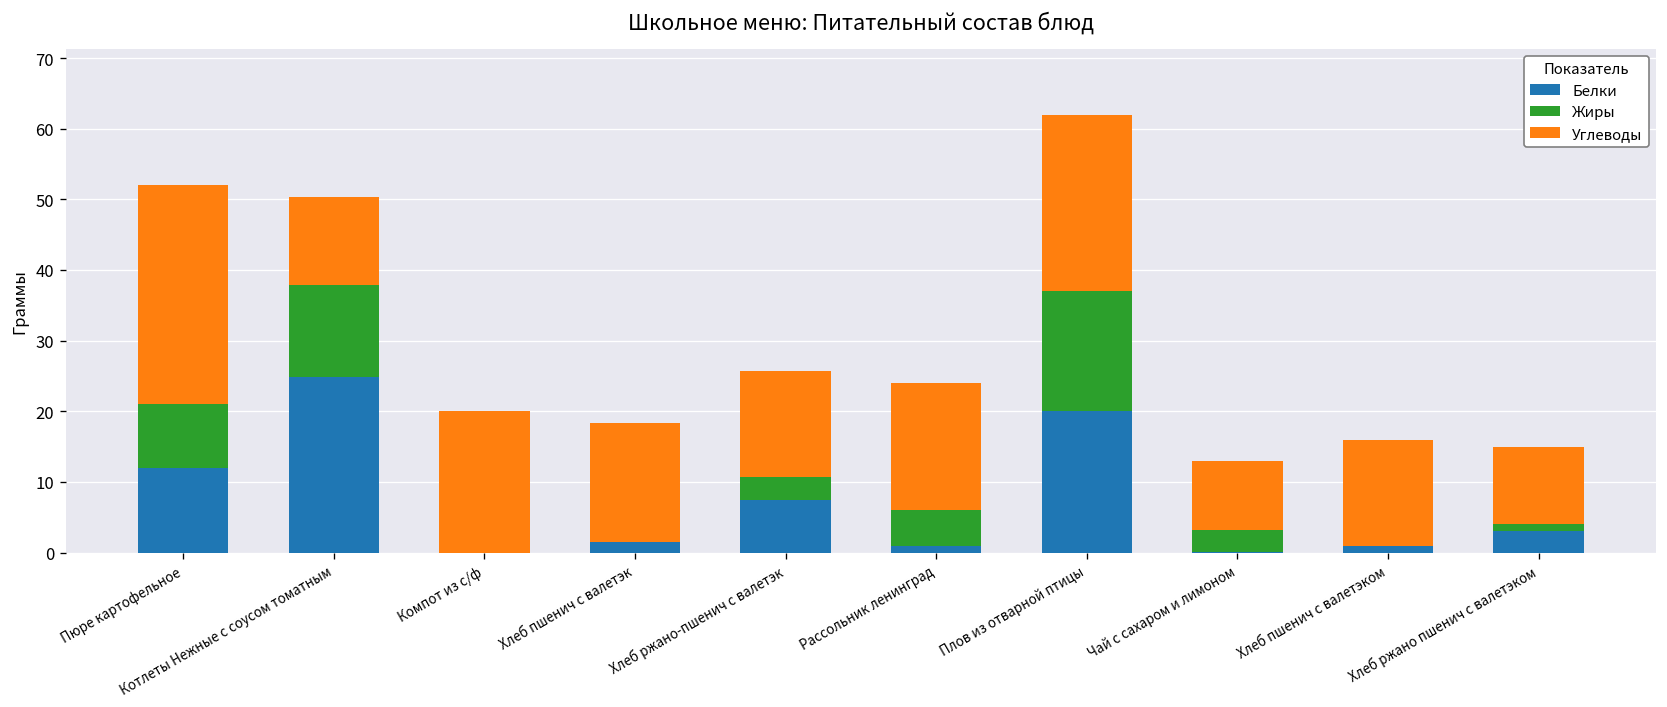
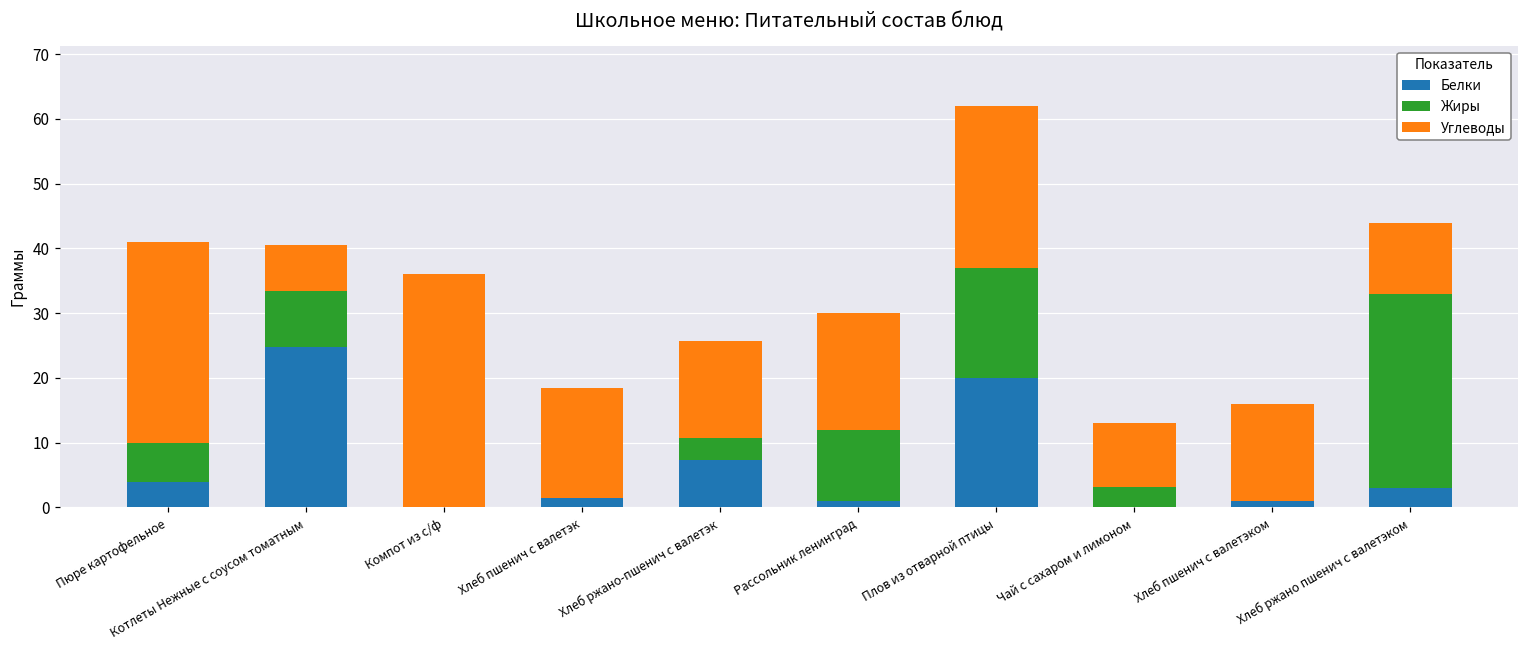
  {
    "Белки": {
-     "Пюре картофельное": 12,
+     "Пюре картофельное": 4,
      "Котлеты Нежные с соусом томатным": 25,
      "Компот из с/ф": 0,
      "Хлеб пшенич с валетэк": 2,
      "Хлеб ржано-пшенич с валетэк": 7,
      "Рассольник ленинград": 1,
      "Плов из отварной птицы": 20,
      "Хлеб пшенич с валетэком": 1,
      "Хлеб ржано пшенич с валетэком": 3
    },
    "Жиры": {
-     "Пюре картофельное": 9,
-     "Котлеты Нежные с соусом томатным": 13,
+     "Пюре картофельное": 6,
+     "Котлеты Нежные с соусом томатным": 9,
      "Компот из с/ф": 0,
      "Хлеб пшенич с валетэк": 0,
      "Хлеб ржано-пшенич с валетэк": 3,
-     "Рассольник ленинград": 5,
+     "Рассольник ленинград": 11,
      "Плов из отварной птицы": 17,
      "Чай с сахаром и лимоном": 3,
      "Хлеб пшенич с валетэком": 0,
-     "Хлеб ржано пшенич с валетэком": 1
+     "Хлеб ржано пшенич с валетэком": 30
    },
    "Углеводы": {
      "Пюре картофельное": 31,
-     "Котлеты Нежные с соусом томатным": 13,
-     "Компот из с/ф": 20,
+     "Котлеты Нежные с соусом томатным": 7,
+     "Компот из с/ф": 36,
      "Хлеб пшенич с валетэк": 17,
      "Хлеб ржано-пшенич с валетэк": 15,
      "Рассольник ленинград": 18,
      "Плов из отварной птицы": 25,
      "Чай с сахаром и лимоном": 10,
      "Хлеб пшенич с валетэком": 15,
      "Хлеб ржано пшенич с валетэком": 11
    }
  }
